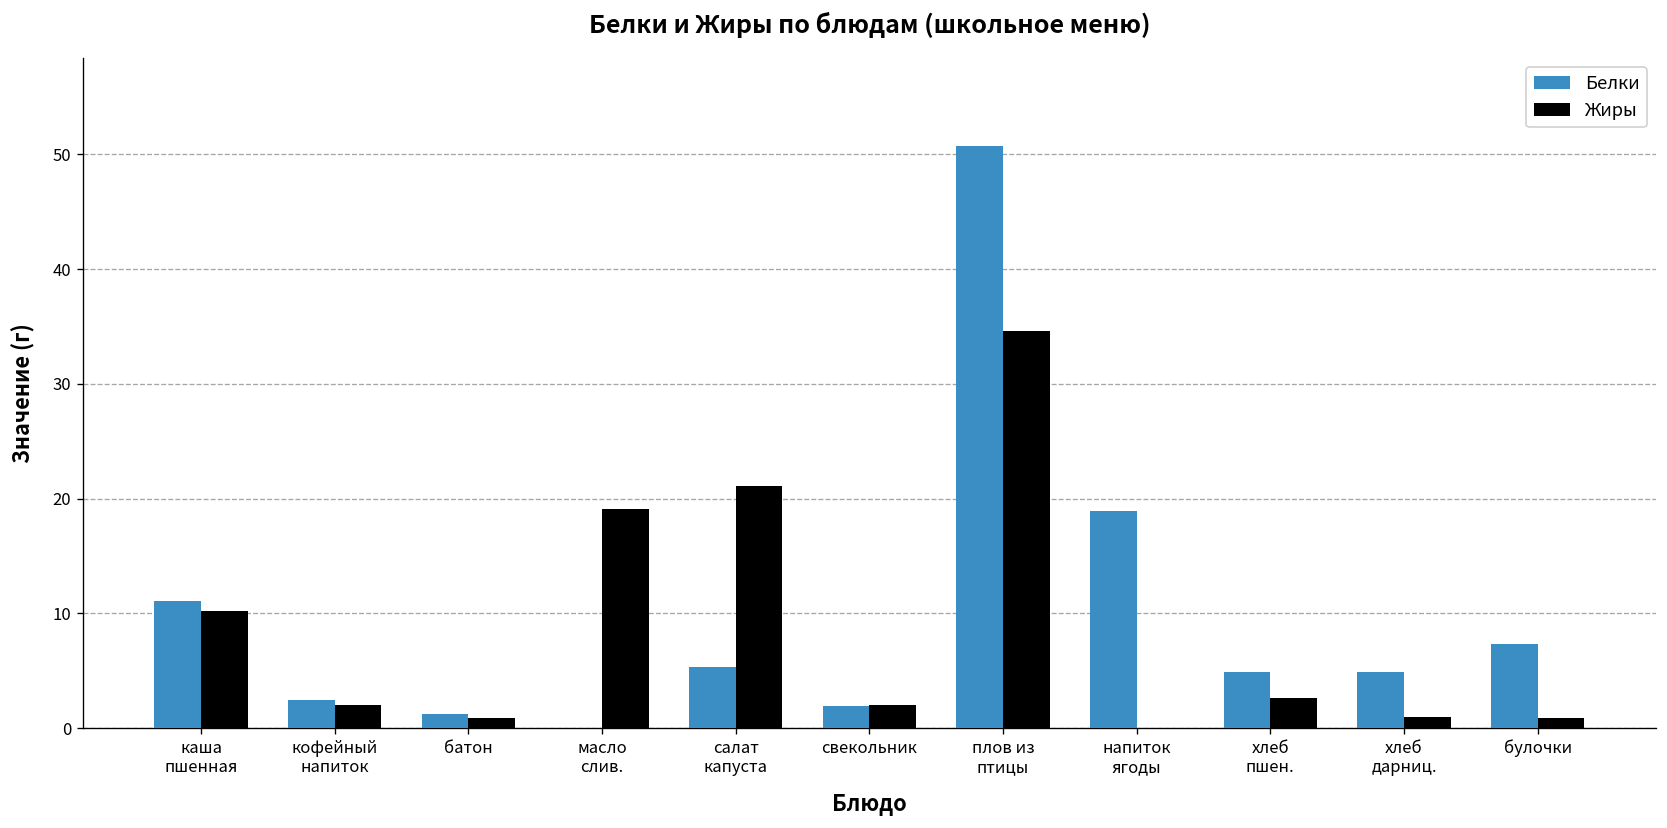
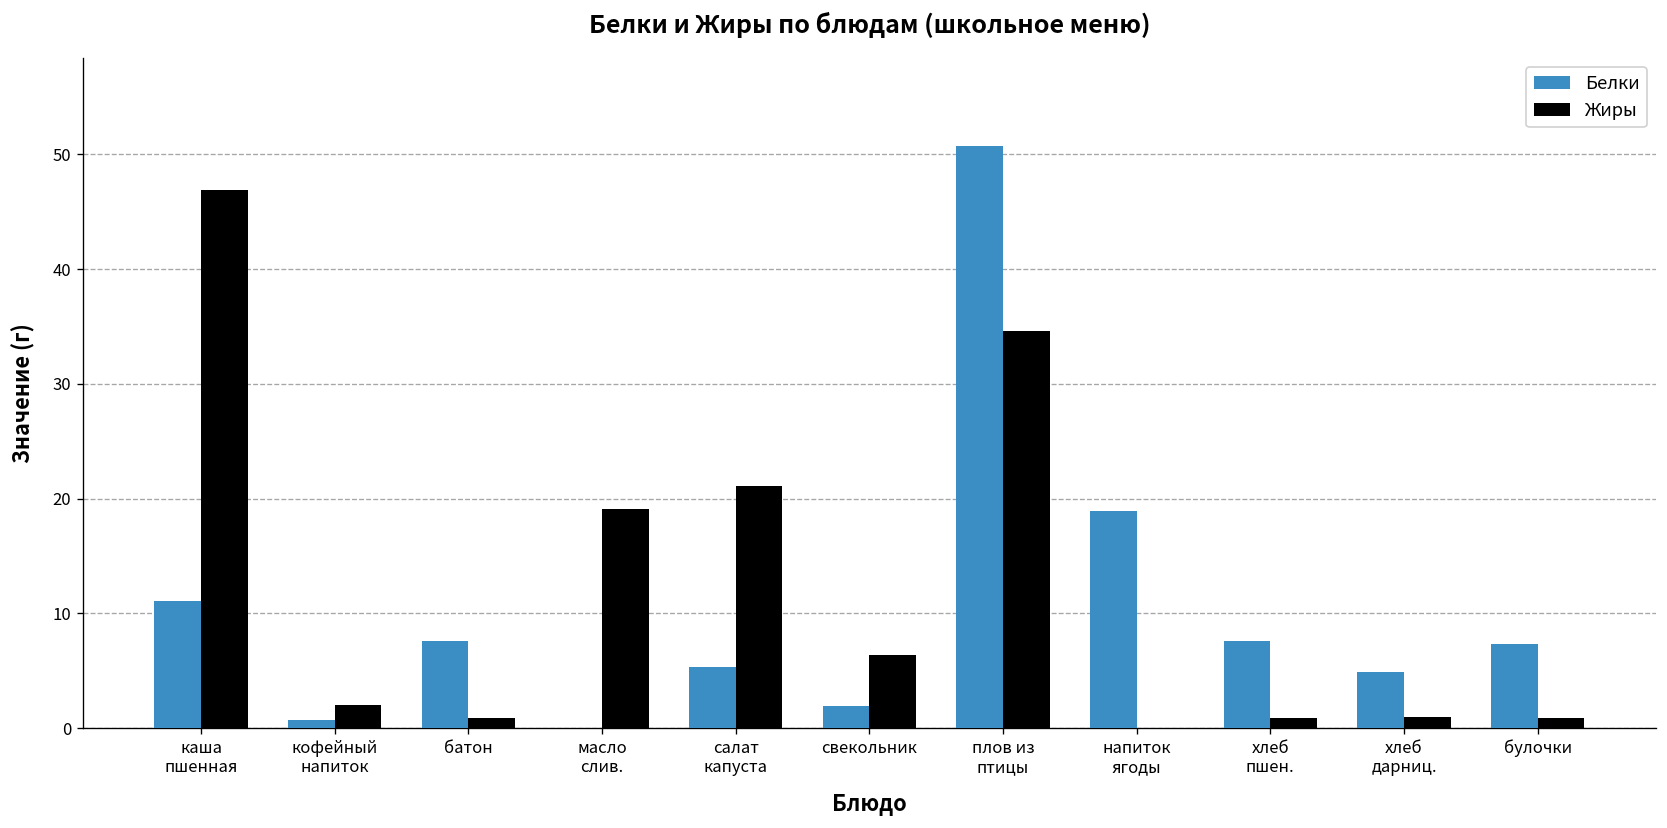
  {
    "Белки": {
      "каша пшенная": 11,
-     "кофейный напиток": 2,
-     "батон": 1,
+     "кофейный напиток": 1,
+     "батон": 8,
      "масло слив.": 0,
      "салат капуста": 5,
      "свекольник": 2,
      "плов из птицы": 51,
      "напиток ягоды": 19,
-     "хлеб пшен.": 5,
+     "хлеб пшен.": 8,
      "хлеб дарниц.": 5,
      "булочки": 7
    },
    "Жиры": {
-     "каша пшенная": 10,
+     "каша пшенная": 47,
      "кофейный напиток": 2,
      "батон": 1,
      "масло слив.": 19,
      "салат капуста": 21,
-     "свекольник": 2,
+     "свекольник": 6,
      "плов из птицы": 35,
      "напиток ягоды": 0,
-     "хлеб пшен.": 3,
+     "хлеб пшен.": 1,
      "хлеб дарниц.": 1,
      "булочки": 1
    }
  }
